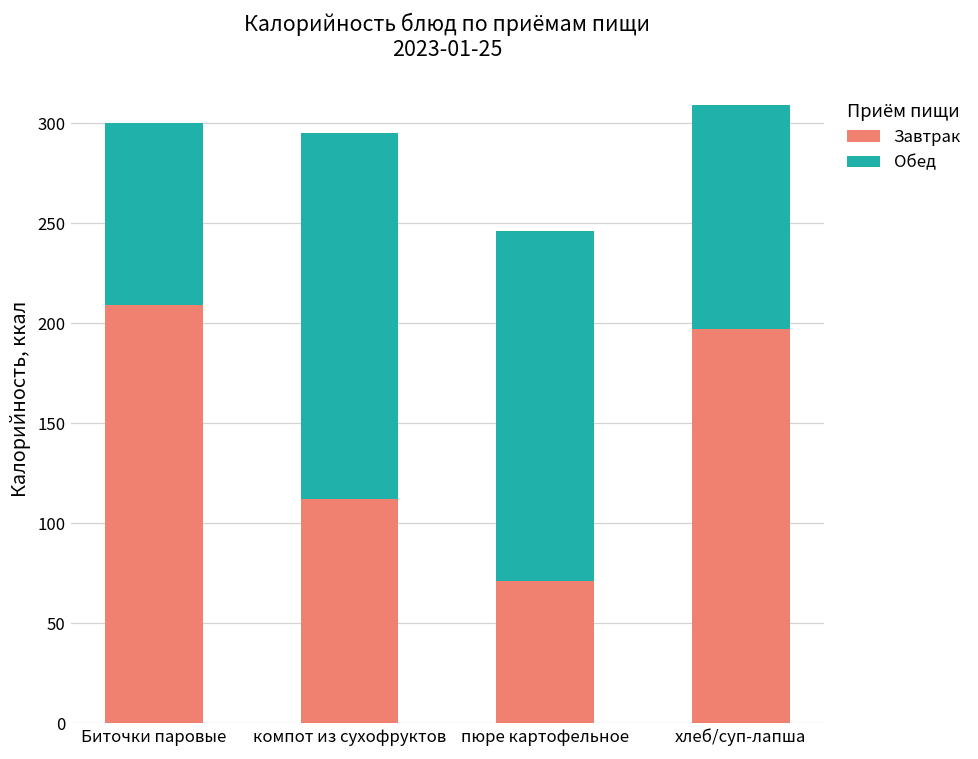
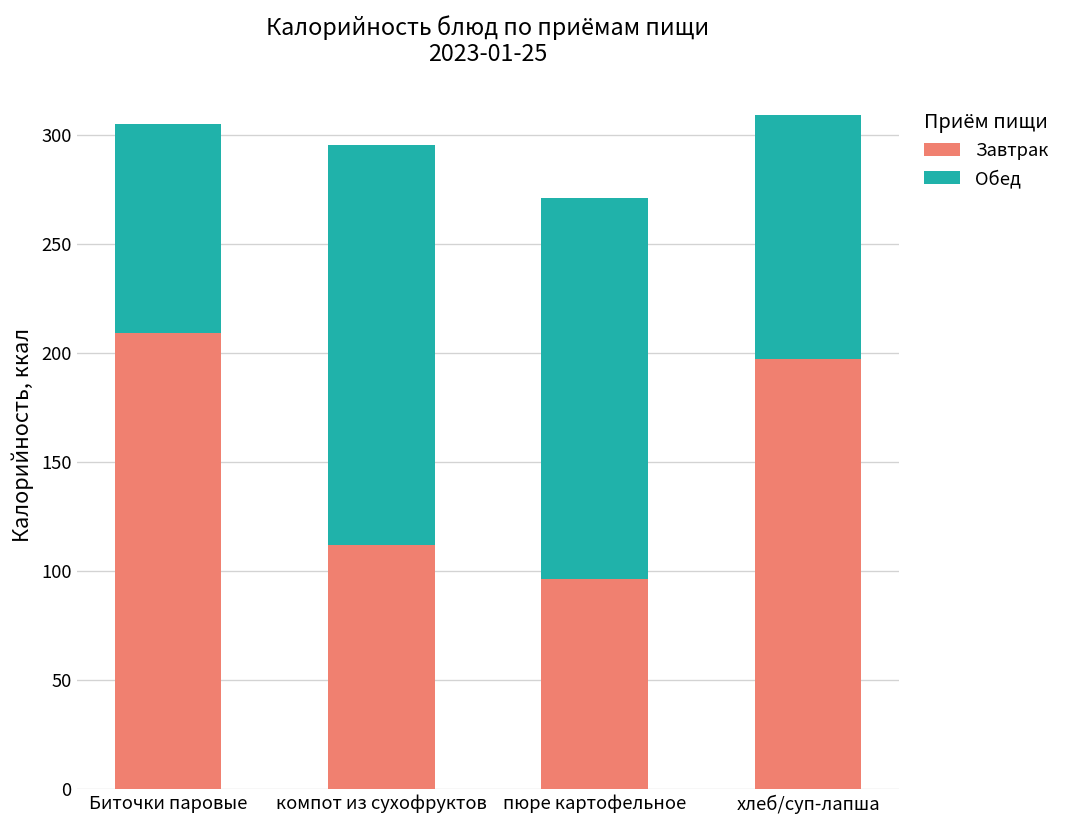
  {
    "Завтрак": {
      "Биточки паровые": 209,
      "компот из сухофруктов": 112,
-     "пюре картофельное": 71,
+     "пюре картофельное": 96,
      "хлеб/суп-лапша": 197
    },
    "Обед": {
-     "Биточки паровые": 91,
+     "Биточки паровые": 96,
      "компот из сухофруктов": 183,
      "пюре картофельное": 175,
      "хлеб/суп-лапша": 112
    }
  }
